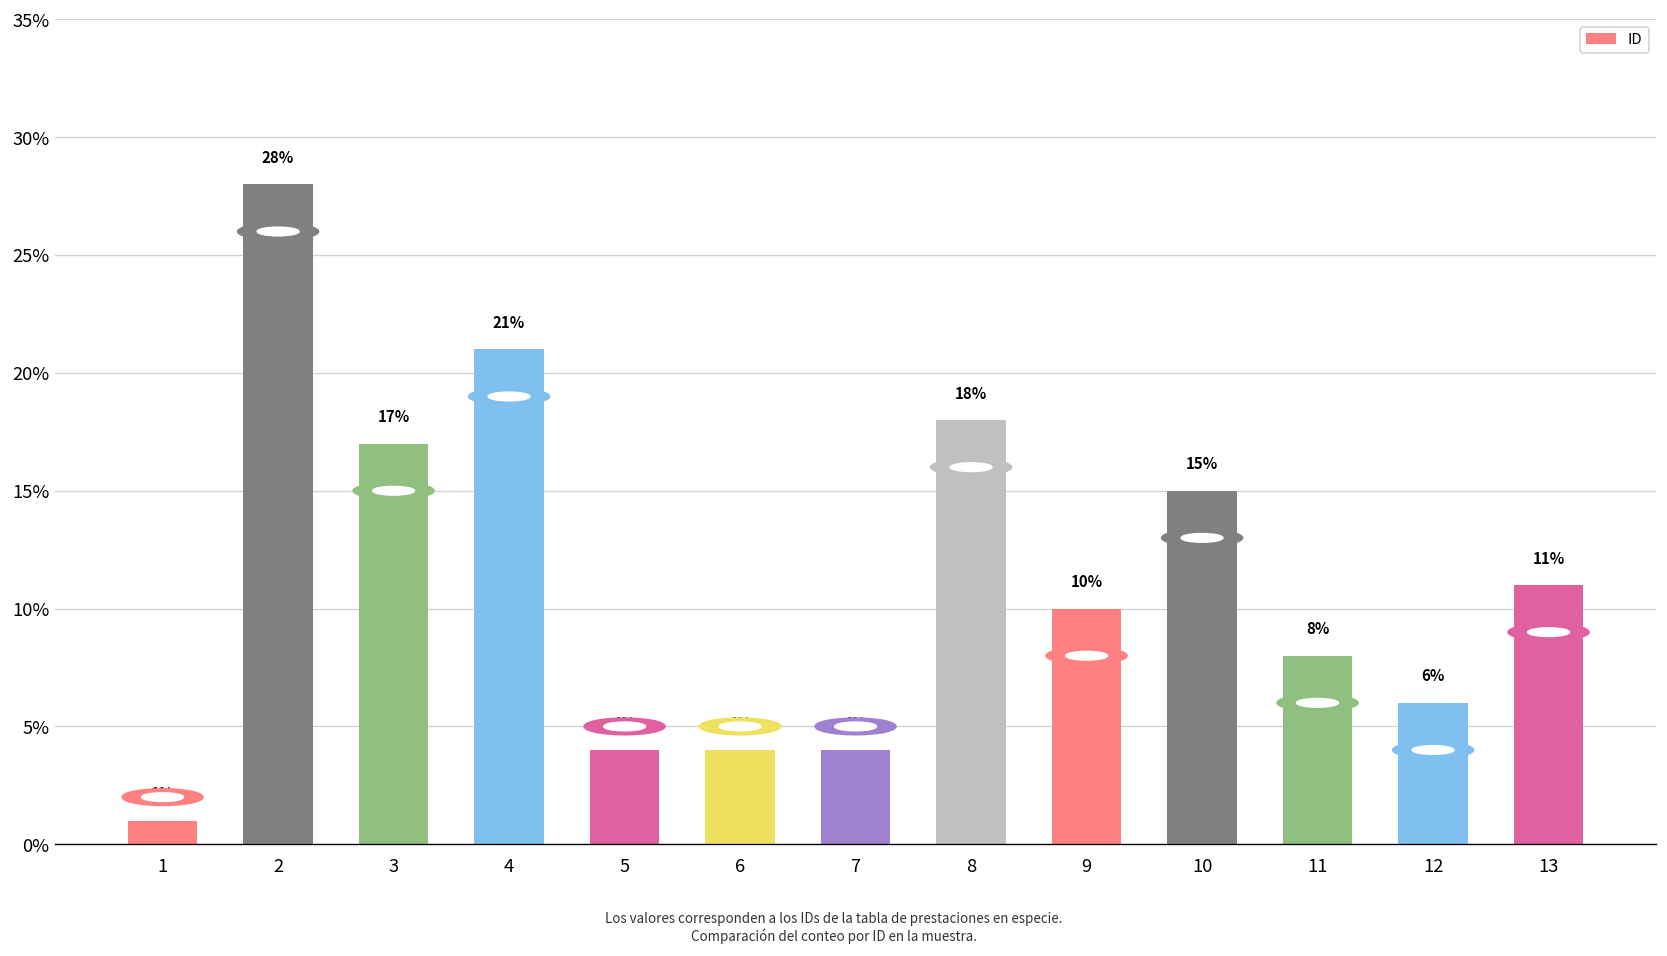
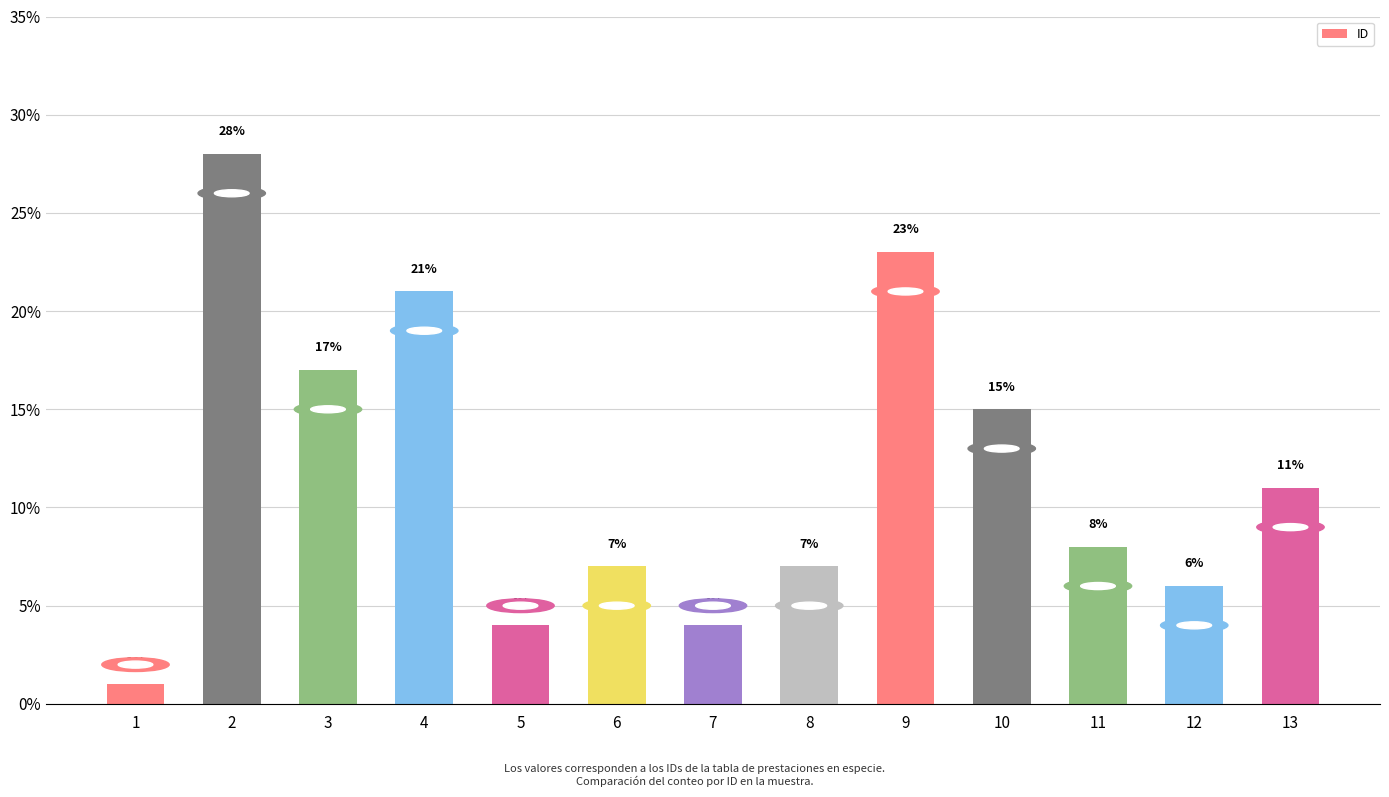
  {
    "2": "28%",
    "3": "17%",
    "4": "21%",
-   "6": "4%",
-   "8": "18%",
-   "9": "10%",
+   "6": "7%",
+   "8": "7%",
+   "9": "23%",
    "10": "15%",
    "11": "8%",
    "12": "6%",
    "13": "11%"
  }
